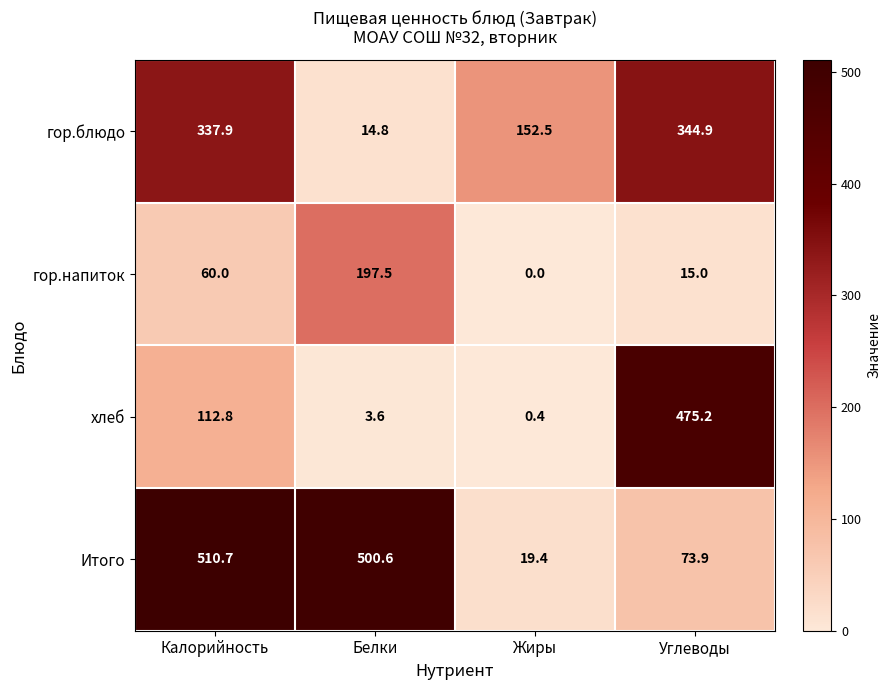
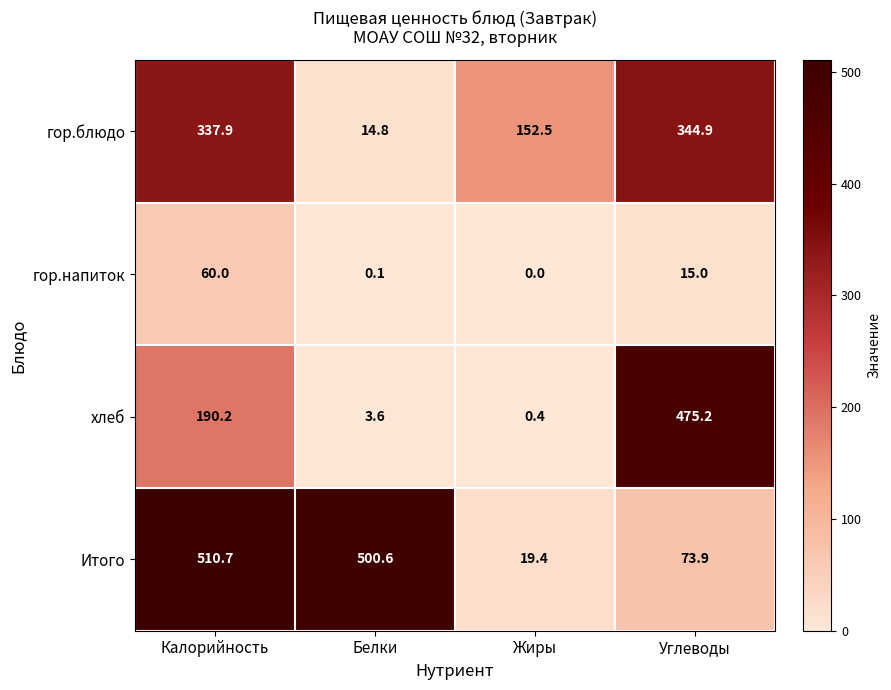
  {
    "гор.блюдо": {
      "Калорийность": 337.9,
      "Белки": 14.8,
      "Жиры": 152.5,
      "Углеводы": 344.9
    },
    "гор.напиток": {
      "Калорийность": 60.0,
-     "Белки": 197.5,
+     "Белки": 0.1,
      "Жиры": 0.0,
      "Углеводы": 15.0
    },
    "хлеб": {
-     "Калорийность": 112.8,
+     "Калорийность": 190.2,
      "Белки": 3.6,
      "Жиры": 0.4,
      "Углеводы": 475.2
    },
    "Итого": {
      "Калорийность": 510.7,
      "Белки": 500.6,
      "Жиры": 19.4,
      "Углеводы": 73.9
    }
  }
